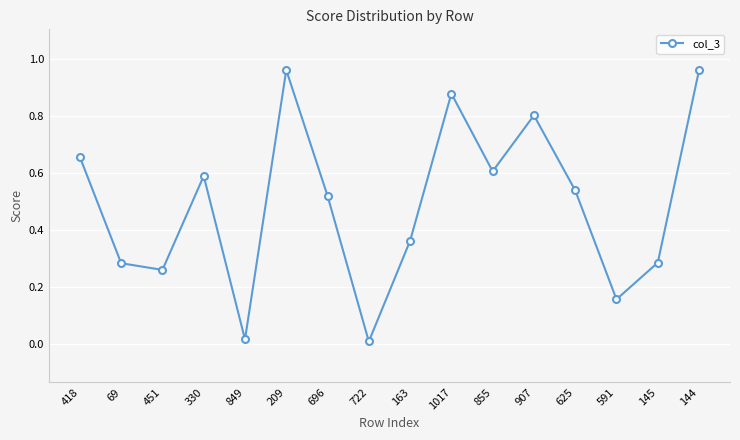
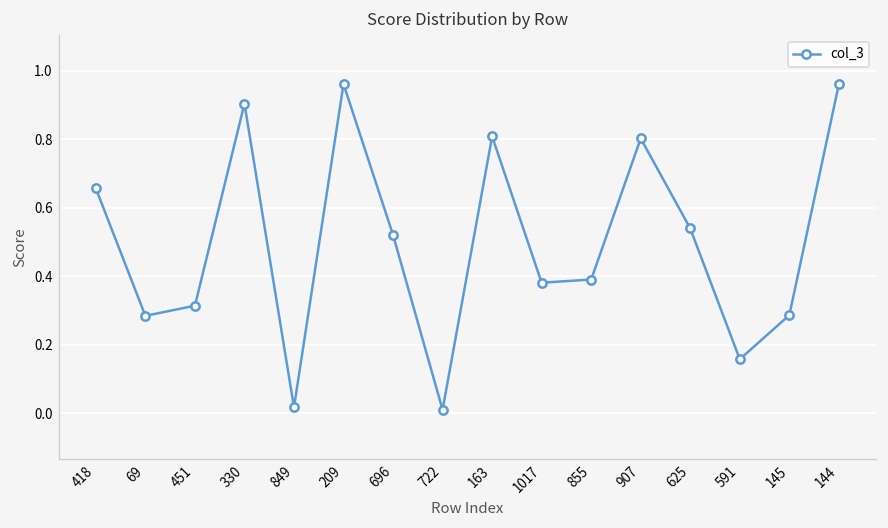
  {
    "418": 0.66,
    "69": 0.28,
-   "451": 0.26,
-   "330": 0.59,
+   "451": 0.31,
+   "330": 0.90,
    "849": 0.02,
    "209": 0.96,
    "696": 0.52,
    "722": 0.01,
-   "163": 0.36,
-   "1017": 0.88,
-   "855": 0.61,
+   "163": 0.81,
+   "1017": 0.38,
+   "855": 0.39,
    "907": 0.80,
    "625": 0.54,
    "591": 0.16,
    "145": 0.29,
    "144": 0.96
  }
